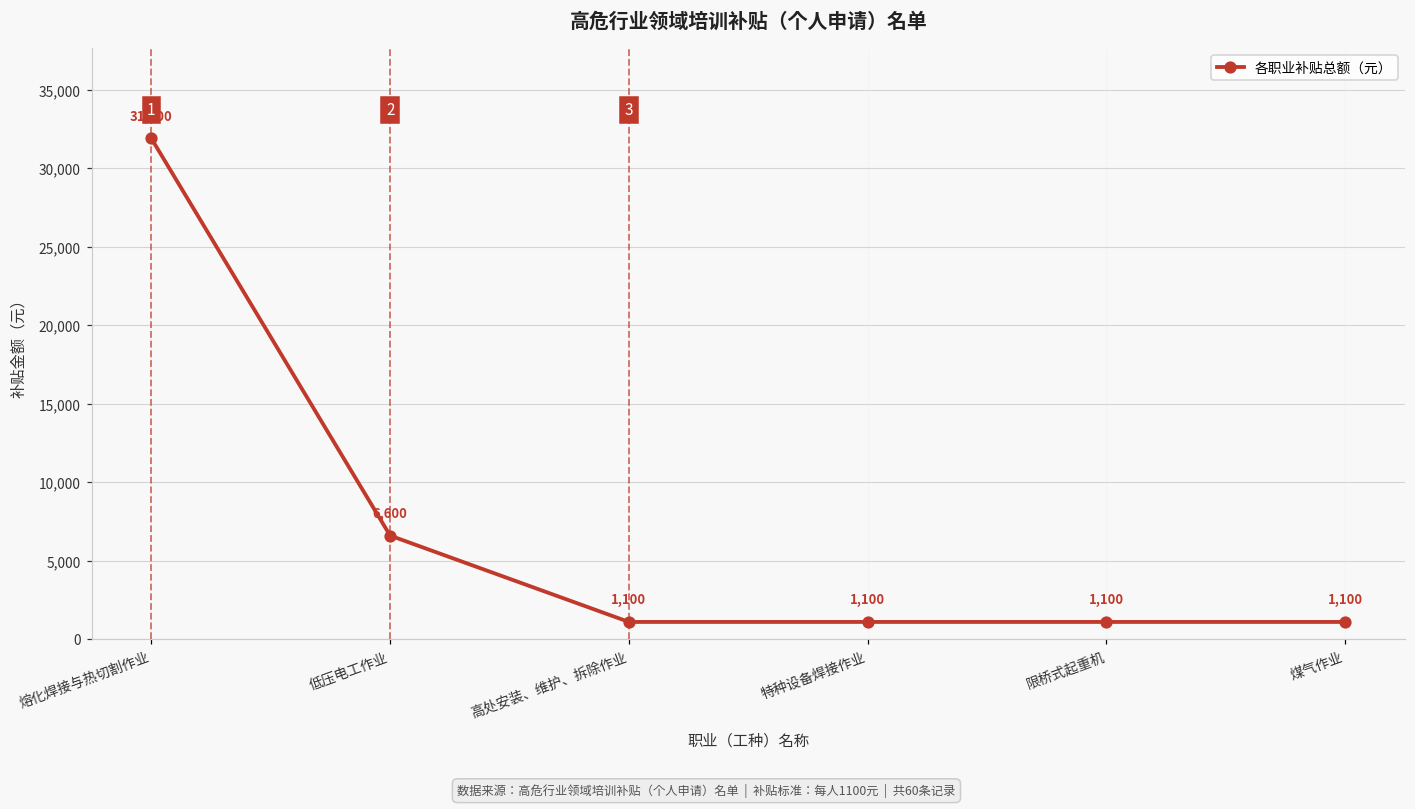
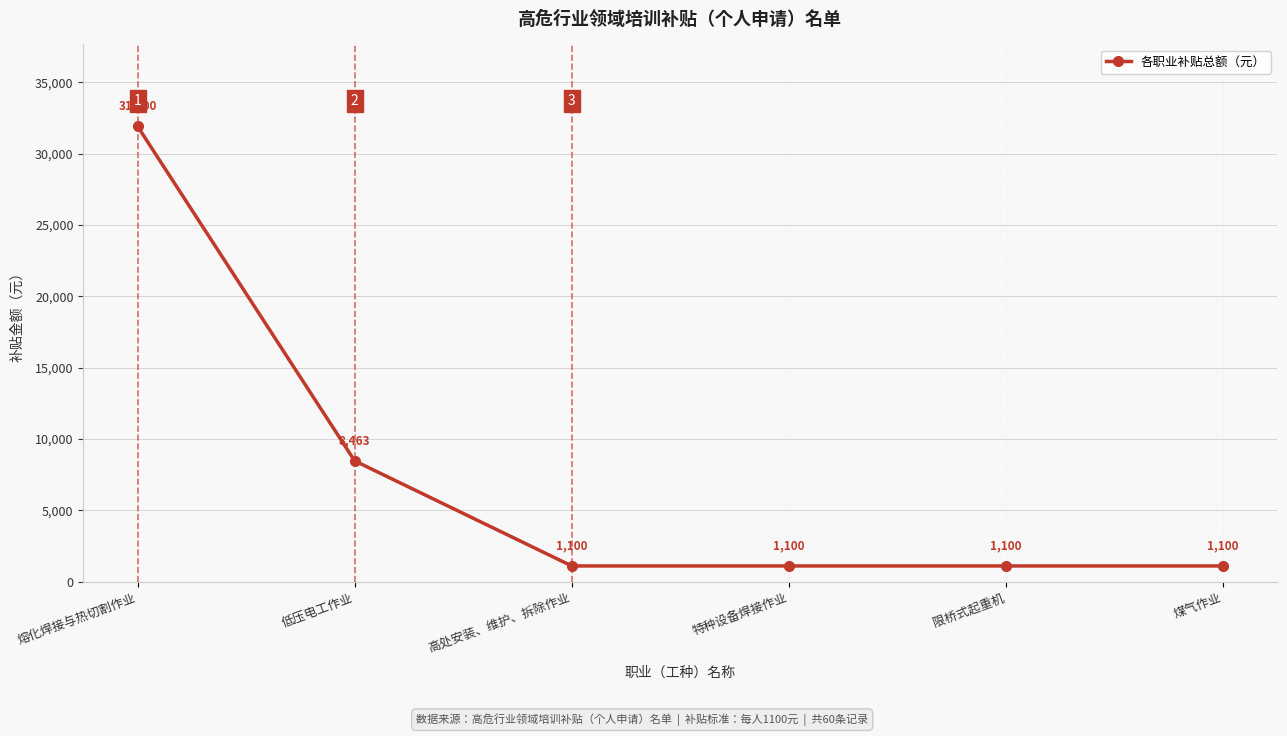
  {
-   "低压电工作业": "6,600",
+   "低压电工作业": "8,463",
    "高处安装、维护、拆除作业": "1,100",
    "特种设备焊接作业": "1,100",
    "限桥式起重机": "1,100",
    "煤气作业": "1,100"
  }
